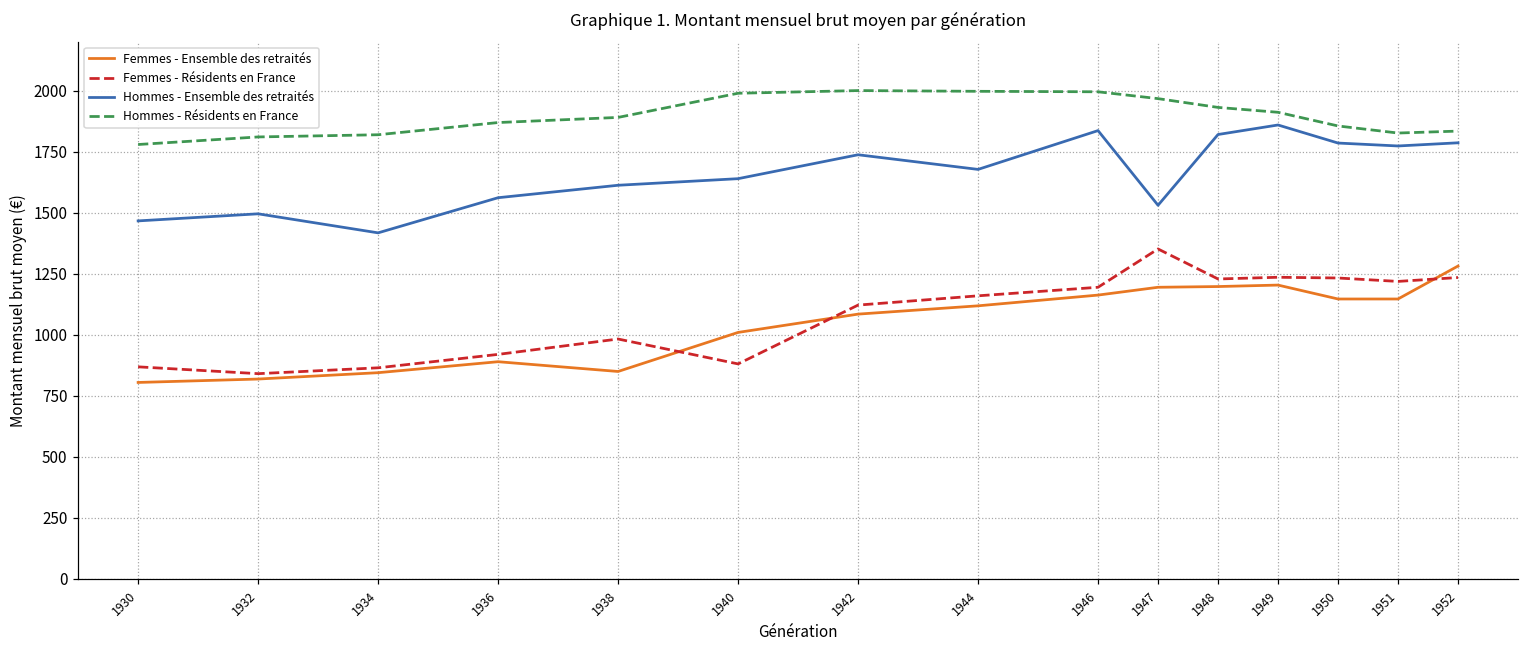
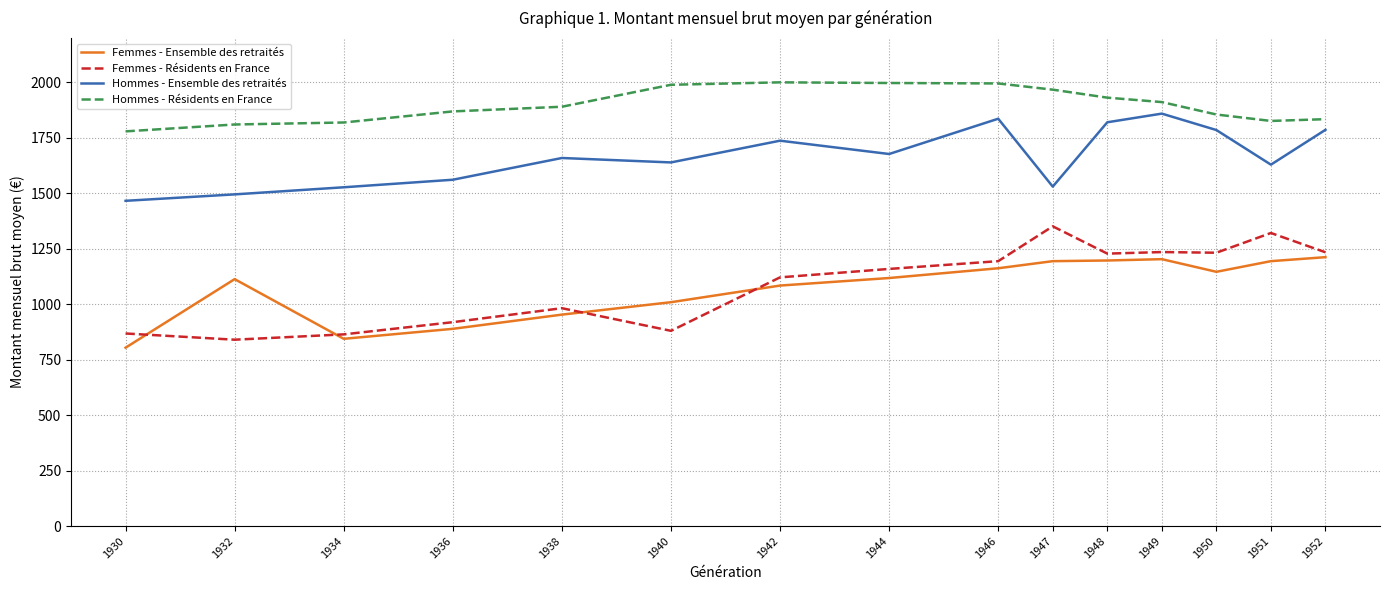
  {
    "Femmes - Ensemble des retraités": {
      "1930": 800,
-     "1932": 820,
+     "1932": 1110,
      "1934": 840,
      "1936": 890,
-     "1938": 850,
+     "1938": 950,
      "1940": 1010,
      "1942": 1080,
      "1944": 1120,
      "1946": 1160,
      "1947": 1190,
      "1948": 1200,
      "1949": 1200,
      "1950": 1150,
-     "1951": 1150,
-     "1952": 1280
+     "1951": 1190,
+     "1952": 1210
    },
    "Femmes - Résidents en France": {
      "1930": 870,
      "1932": 840,
      "1934": 860,
      "1936": 920,
      "1938": 980,
      "1940": 880,
      "1942": 1120,
      "1944": 1160,
      "1946": 1190,
      "1947": 1350,
      "1948": 1230,
      "1949": 1240,
      "1950": 1230,
-     "1951": 1220,
+     "1951": 1320,
      "1952": 1230
    },
    "Hommes - Ensemble des retraités": {
      "1930": 1470,
      "1932": 1500,
-     "1934": 1420,
+     "1934": 1530,
      "1936": 1560,
-     "1938": 1610,
+     "1938": 1660,
      "1940": 1640,
      "1942": 1740,
      "1944": 1680,
      "1946": 1840,
      "1947": 1530,
      "1948": 1820,
      "1949": 1860,
      "1950": 1790,
-     "1951": 1770,
+     "1951": 1630,
      "1952": 1790
    },
    "Hommes - Résidents en France": {
      "1930": 1780,
      "1932": 1810,
      "1934": 1820,
      "1936": 1870,
      "1938": 1890,
      "1940": 1990,
      "1942": 2000,
      "1944": 2000,
      "1946": 2000,
      "1947": 1970,
      "1948": 1930,
      "1949": 1910,
      "1950": 1860,
      "1951": 1830,
      "1952": 1830
    }
  }
